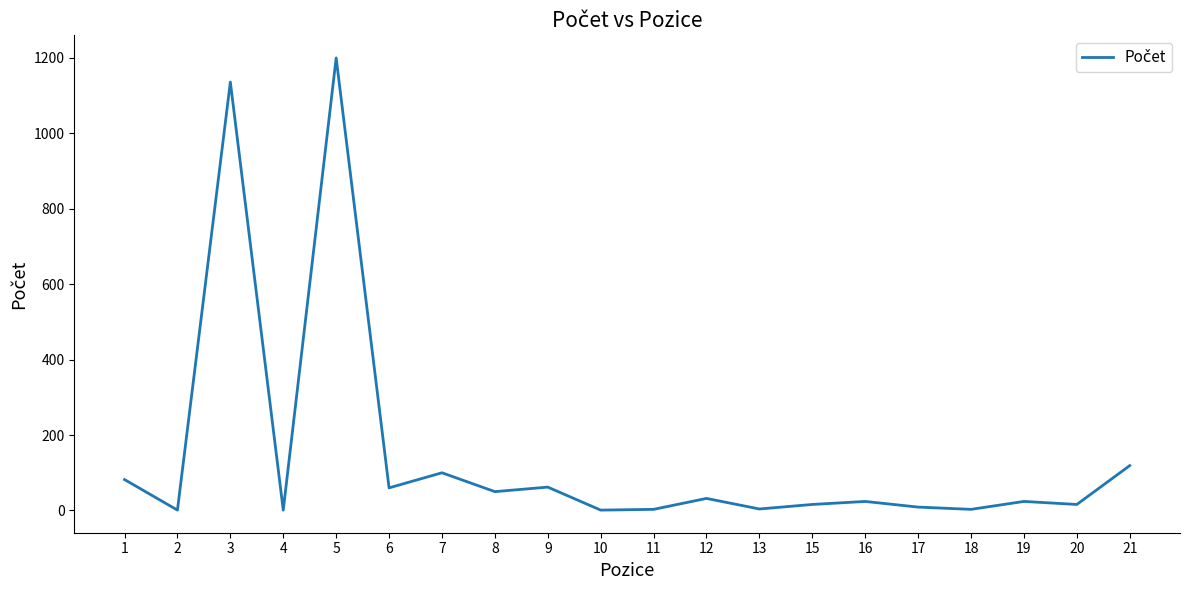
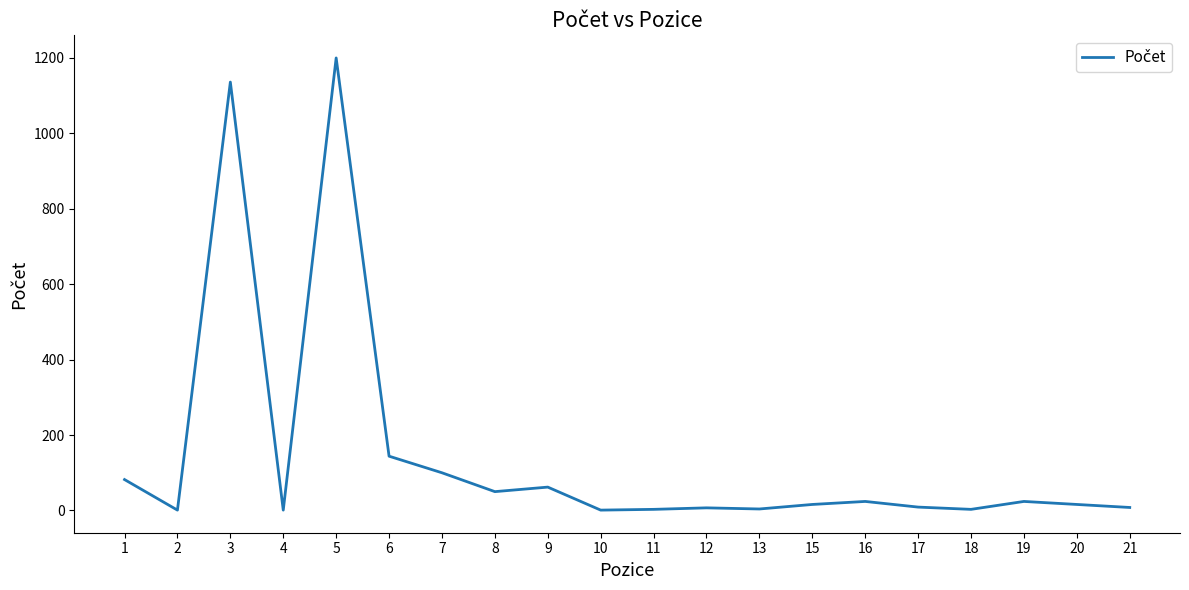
  {
    "1": 80,
    "2": 0,
    "3": 1140,
    "4": 0,
    "5": 1200,
-   "6": 60,
+   "6": 140,
    "7": 100,
    "8": 50,
    "9": 60,
    "10": 0,
    "11": 0,
-   "12": 30,
+   "12": 10,
    "13": 0,
    "15": 20,
    "16": 20,
    "17": 10,
    "18": 0,
    "19": 20,
    "20": 20,
-   "21": 120
+   "21": 10
  }
